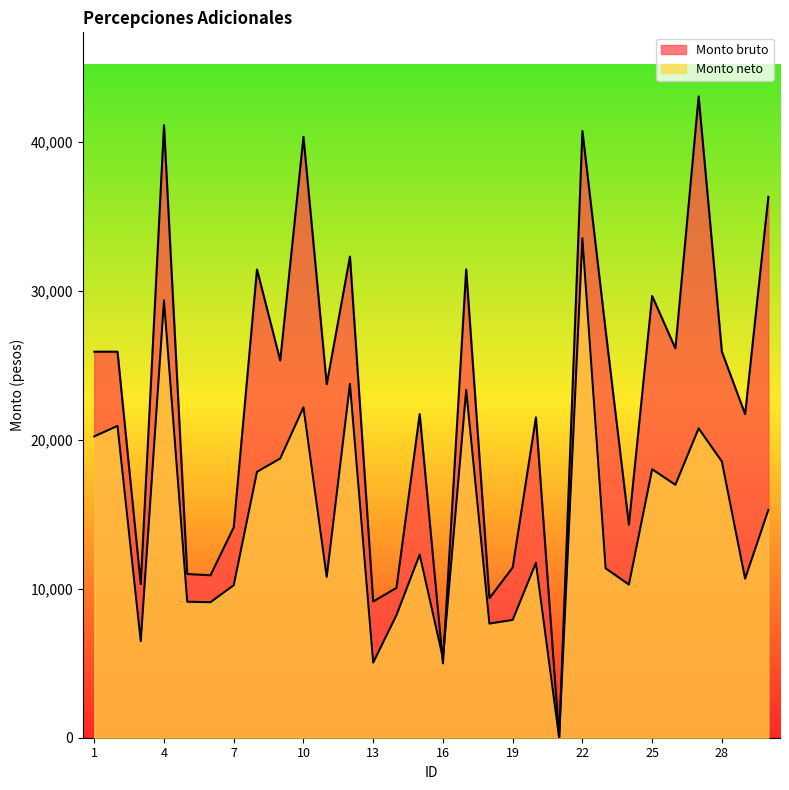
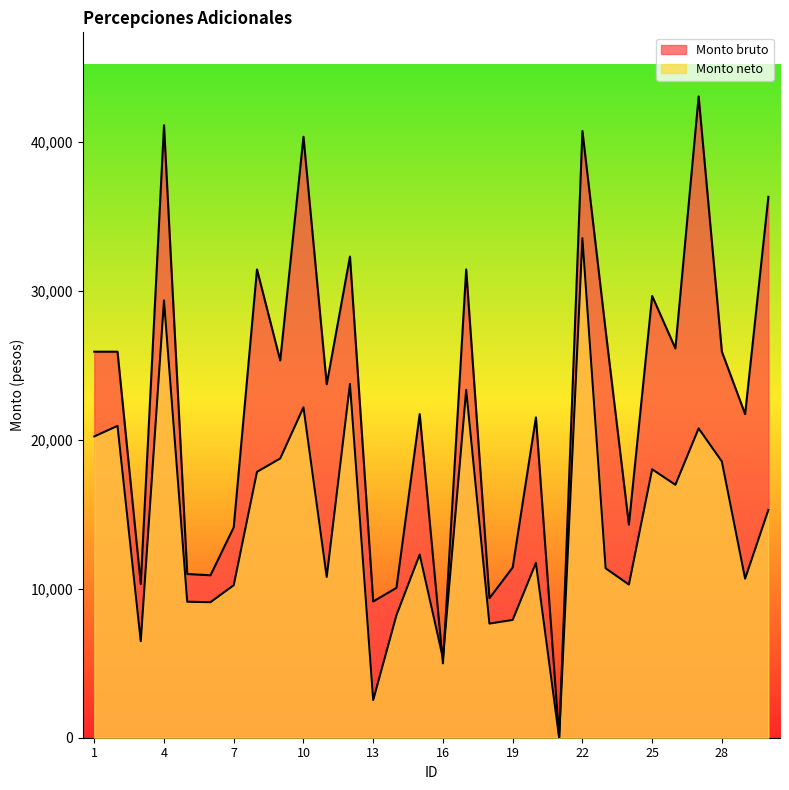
  {
    "Monto bruto": {
      "1": "25,900",
      "4": "41,100",
      "7": "14,100",
      "10": "40,300",
      "13": "9,100",
      "16": "5,000",
      "19": "11,400",
      "22": "40,700",
      "25": "29,600",
      "28": "25,900"
    },
    "Monto neto": {
      "1": "20,200",
      "4": "29,300",
      "7": "10,200",
      "10": "22,200",
-     "13": "5,000",
+     "13": "2,500",
      "16": "5,300",
      "19": "7,900",
      "22": "33,500",
      "25": "18,000",
      "28": "18,500"
    }
  }
